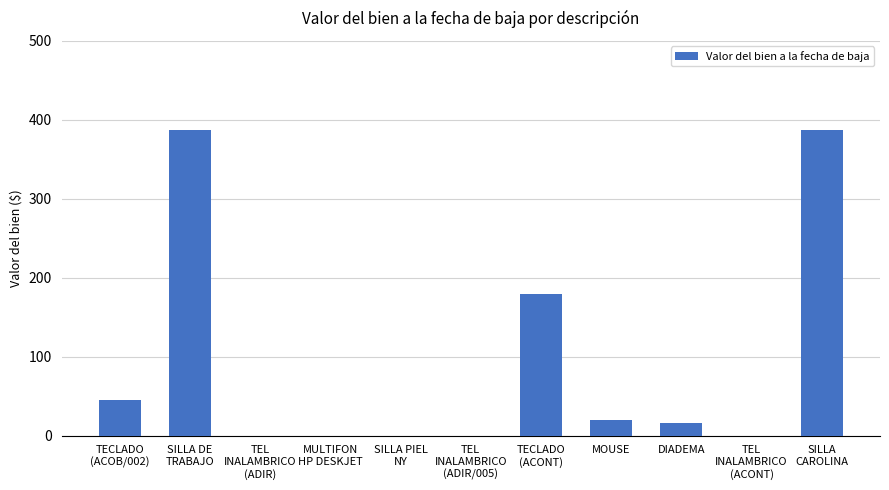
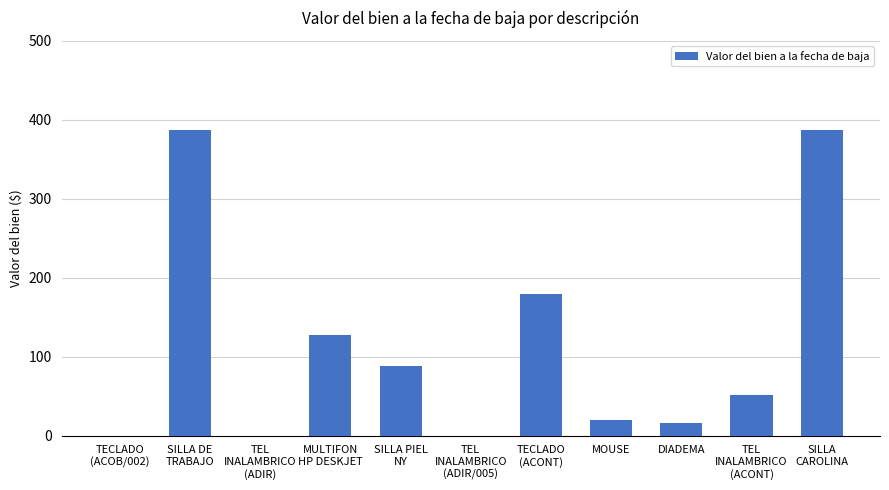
  {
-   "TECLADO (ACOB/002)": 50,
+   "TECLADO (ACOB/002)": 0,
    "SILLA DE TRABAJO": 390,
    "TEL INALAMBRICO (ADIR)": 0,
-   "MULTIFON HP DESKJET": 0,
-   "SILLA PIEL NY": 0,
+   "MULTIFON HP DESKJET": 130,
+   "SILLA PIEL NY": 90,
    "TEL INALAMBRICO (ADIR/005)": 0,
    "TECLADO (ACONT)": 180,
    "MOUSE": 20,
    "DIADEMA": 20,
-   "TEL INALAMBRICO (ACONT)": 0,
+   "TEL INALAMBRICO (ACONT)": 50,
    "SILLA CAROLINA": 390
  }
